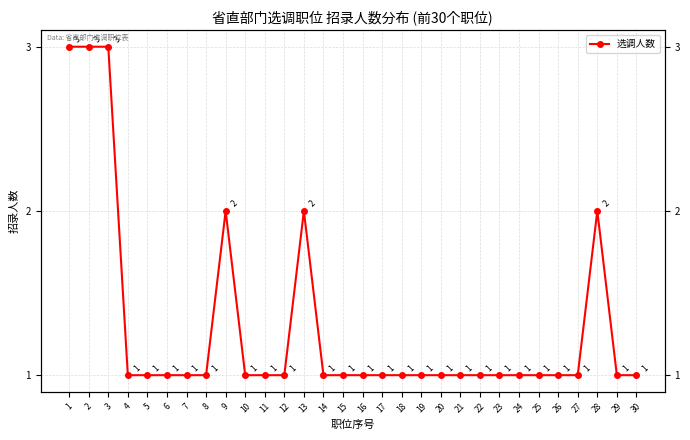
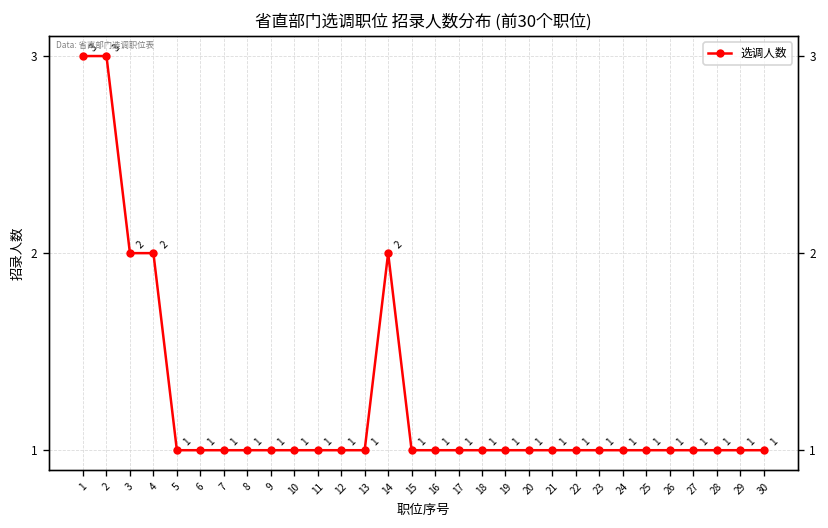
  {
-   "3": 3,
-   "4": 1,
+   "3": 2,
+   "4": 2,
    "5": 1,
    "6": 1,
    "7": 1,
    "8": 1,
-   "9": 2,
+   "9": 1,
    "10": 1,
    "11": 1,
    "12": 1,
-   "13": 2,
-   "14": 1,
+   "13": 1,
+   "14": 2,
    "15": 1,
    "16": 1,
    "17": 1,
    "18": 1,
    "19": 1,
    "20": 1,
    "21": 1,
    "22": 1,
    "23": 1,
    "24": 1,
    "25": 1,
    "26": 1,
    "27": 1,
-   "28": 2,
+   "28": 1,
    "29": 1,
    "30": 1
  }
